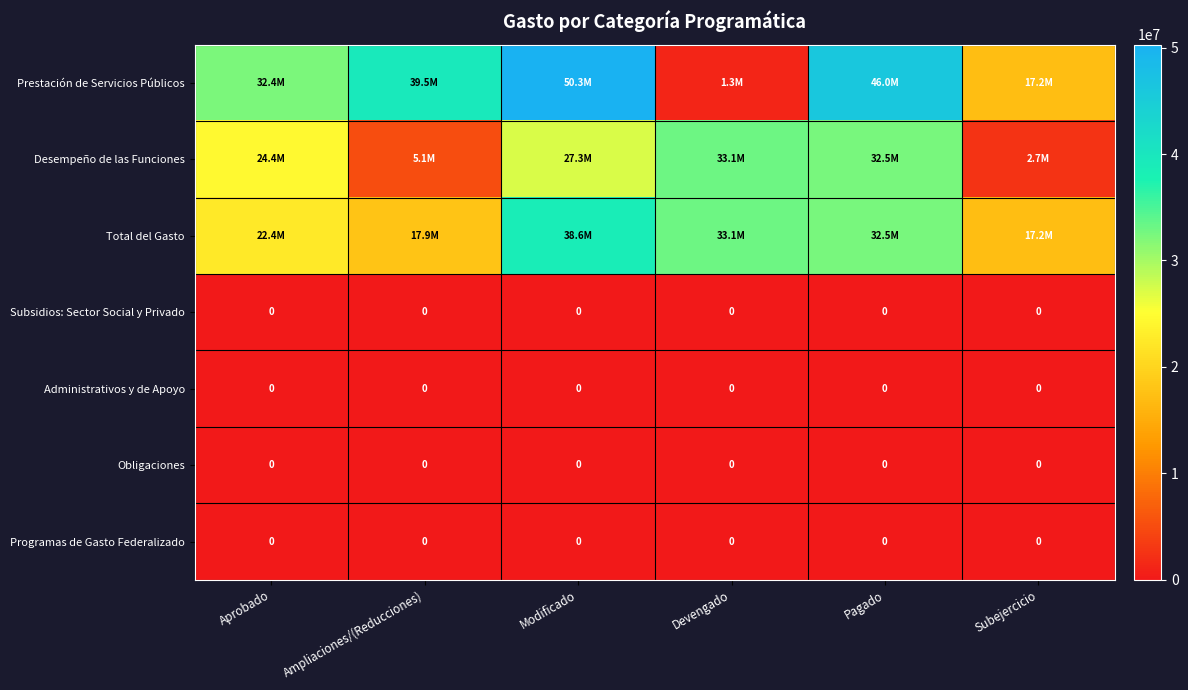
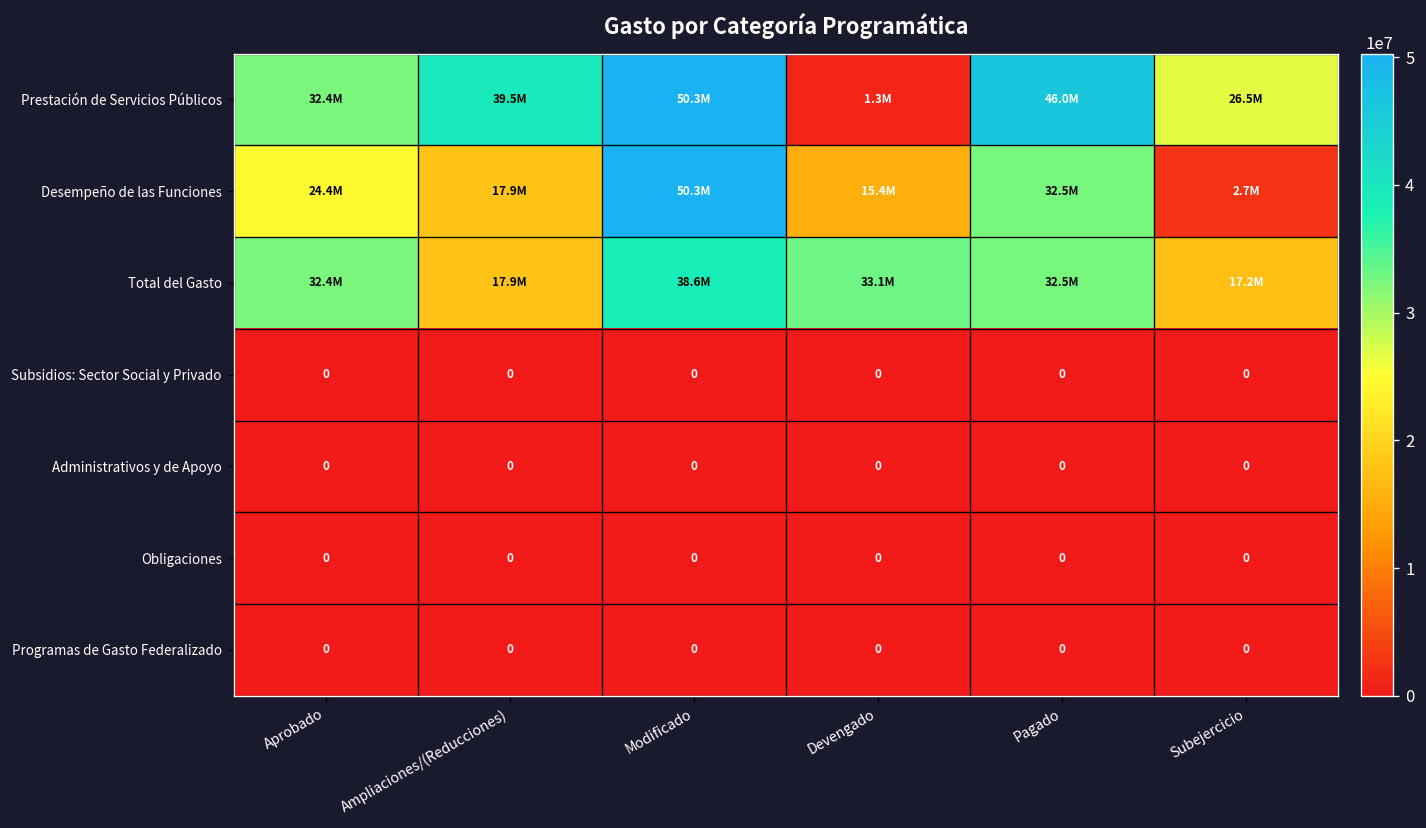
  {
    "Prestación de Servicios Públicos": {
      "Aprobado": "32.4M",
      "Ampliaciones/(Reducciones)": "39.5M",
      "Modificado": "50.3M",
      "Devengado": "1.3M",
      "Pagado": "46.0M",
-     "Subejercicio": "17.2M"
+     "Subejercicio": "26.5M"
    },
    "Desempeño de las Funciones": {
      "Aprobado": "24.4M",
-     "Ampliaciones/(Reducciones)": "5.1M",
-     "Modificado": "27.3M",
-     "Devengado": "33.1M",
+     "Ampliaciones/(Reducciones)": "17.9M",
+     "Modificado": "50.3M",
+     "Devengado": "15.4M",
      "Pagado": "32.5M",
      "Subejercicio": "2.7M"
    },
    "Total del Gasto": {
-     "Aprobado": "22.4M",
+     "Aprobado": "32.4M",
      "Ampliaciones/(Reducciones)": "17.9M",
      "Modificado": "38.6M",
      "Devengado": "33.1M",
      "Pagado": "32.5M",
      "Subejercicio": "17.2M"
    },
    "Subsidios: Sector Social y Privado": {
      "Aprobado": "0",
      "Ampliaciones/(Reducciones)": "0",
      "Modificado": "0",
      "Devengado": "0",
      "Pagado": "0",
      "Subejercicio": "0"
    },
    "Administrativos y de Apoyo": {
      "Aprobado": "0",
      "Ampliaciones/(Reducciones)": "0",
      "Modificado": "0",
      "Devengado": "0",
      "Pagado": "0",
      "Subejercicio": "0"
    },
    "Obligaciones": {
      "Aprobado": "0",
      "Ampliaciones/(Reducciones)": "0",
      "Modificado": "0",
      "Devengado": "0",
      "Pagado": "0",
      "Subejercicio": "0"
    },
    "Programas de Gasto Federalizado": {
      "Aprobado": "0",
      "Ampliaciones/(Reducciones)": "0",
      "Modificado": "0",
      "Devengado": "0",
      "Pagado": "0",
      "Subejercicio": "0"
    }
  }
